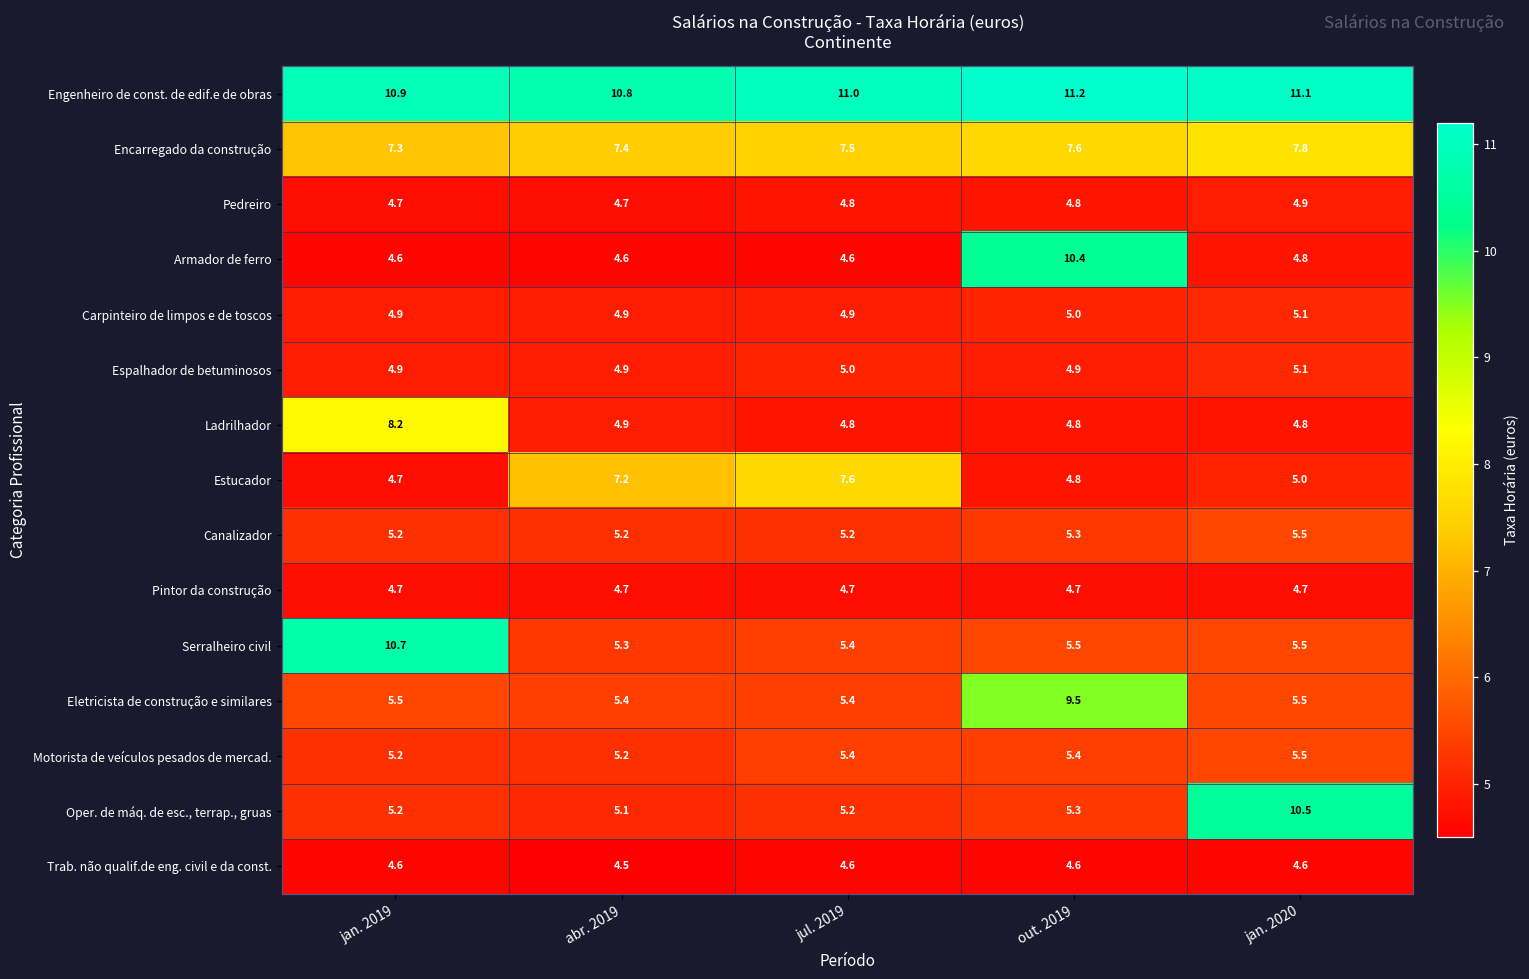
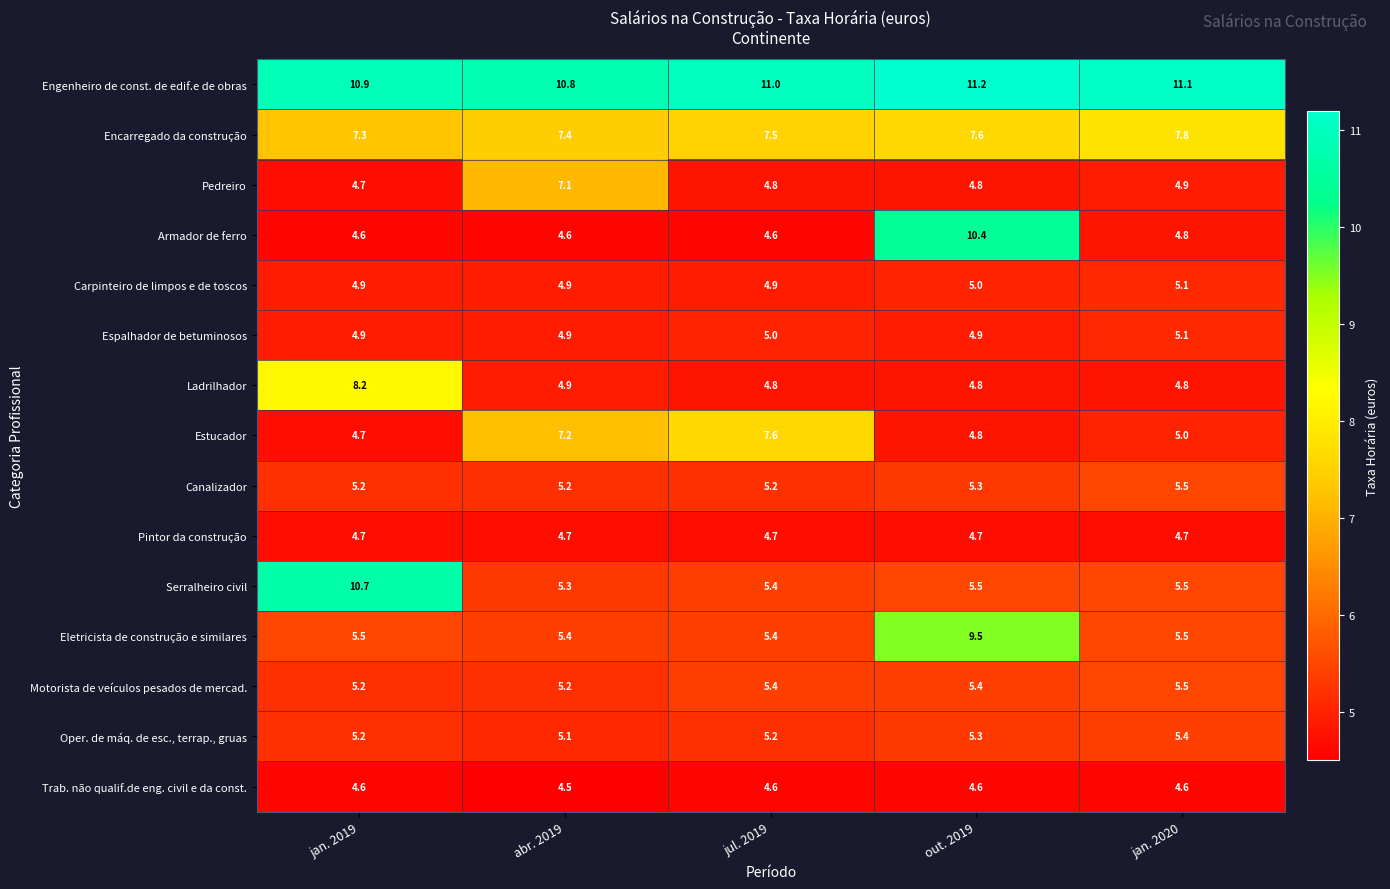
  {
    "Engenheiro de const. de edif.e de obras": {
      "jan. 2019": 10.9,
      "abr. 2019": 10.8,
      "jul. 2019": 11.0,
      "out. 2019": 11.2,
      "jan. 2020": 11.1
    },
    "Encarregado da construção": {
      "jan. 2019": 7.3,
      "abr. 2019": 7.4,
      "jul. 2019": 7.5,
      "out. 2019": 7.6,
      "jan. 2020": 7.8
    },
    "Pedreiro": {
      "jan. 2019": 4.7,
-     "abr. 2019": 4.7,
+     "abr. 2019": 7.1,
      "jul. 2019": 4.8,
      "out. 2019": 4.8,
      "jan. 2020": 4.9
    },
    "Armador de ferro": {
      "jan. 2019": 4.6,
      "abr. 2019": 4.6,
      "jul. 2019": 4.6,
      "out. 2019": 10.4,
      "jan. 2020": 4.8
    },
    "Carpinteiro de limpos e de toscos": {
      "jan. 2019": 4.9,
      "abr. 2019": 4.9,
      "jul. 2019": 4.9,
      "out. 2019": 5.0,
      "jan. 2020": 5.1
    },
    "Espalhador de betuminosos": {
      "jan. 2019": 4.9,
      "abr. 2019": 4.9,
      "jul. 2019": 5.0,
      "out. 2019": 4.9,
      "jan. 2020": 5.1
    },
    "Ladrilhador": {
      "jan. 2019": 8.2,
      "abr. 2019": 4.9,
      "jul. 2019": 4.8,
      "out. 2019": 4.8,
      "jan. 2020": 4.8
    },
    "Estucador": {
      "jan. 2019": 4.7,
      "abr. 2019": 7.2,
      "jul. 2019": 7.6,
      "out. 2019": 4.8,
      "jan. 2020": 5.0
    },
    "Canalizador": {
      "jan. 2019": 5.2,
      "abr. 2019": 5.2,
      "jul. 2019": 5.2,
      "out. 2019": 5.3,
      "jan. 2020": 5.5
    },
    "Pintor da construção": {
      "jan. 2019": 4.7,
      "abr. 2019": 4.7,
      "jul. 2019": 4.7,
      "out. 2019": 4.7,
      "jan. 2020": 4.7
    },
    "Serralheiro civil": {
      "jan. 2019": 10.7,
      "abr. 2019": 5.3,
      "jul. 2019": 5.4,
      "out. 2019": 5.5,
      "jan. 2020": 5.5
    },
    "Eletricista de construção e similares": {
      "jan. 2019": 5.5,
      "abr. 2019": 5.4,
      "jul. 2019": 5.4,
      "out. 2019": 9.5,
      "jan. 2020": 5.5
    },
    "Motorista de veículos pesados de mercad.": {
      "jan. 2019": 5.2,
      "abr. 2019": 5.2,
      "jul. 2019": 5.4,
      "out. 2019": 5.4,
      "jan. 2020": 5.5
    },
    "Oper. de máq. de esc., terrap., gruas": {
      "jan. 2019": 5.2,
      "abr. 2019": 5.1,
      "jul. 2019": 5.2,
      "out. 2019": 5.3,
-     "jan. 2020": 10.5
+     "jan. 2020": 5.4
    },
    "Trab. não qualif.de eng. civil e da const.": {
      "jan. 2019": 4.6,
      "abr. 2019": 4.5,
      "jul. 2019": 4.6,
      "out. 2019": 4.6,
      "jan. 2020": 4.6
    }
  }
